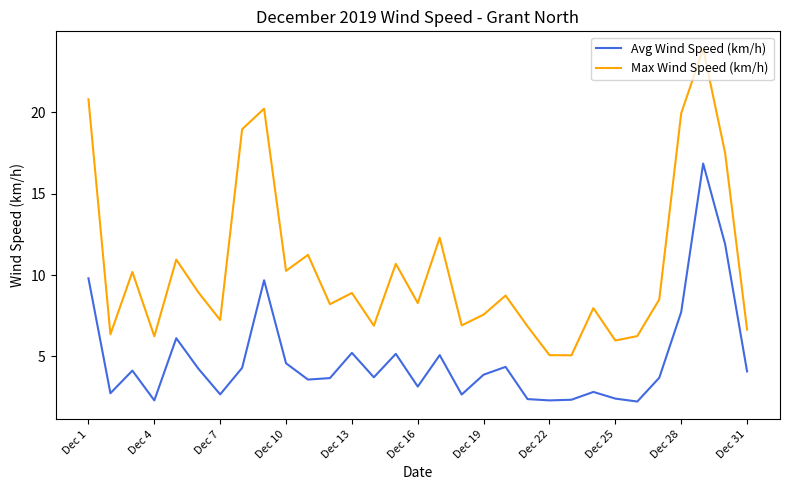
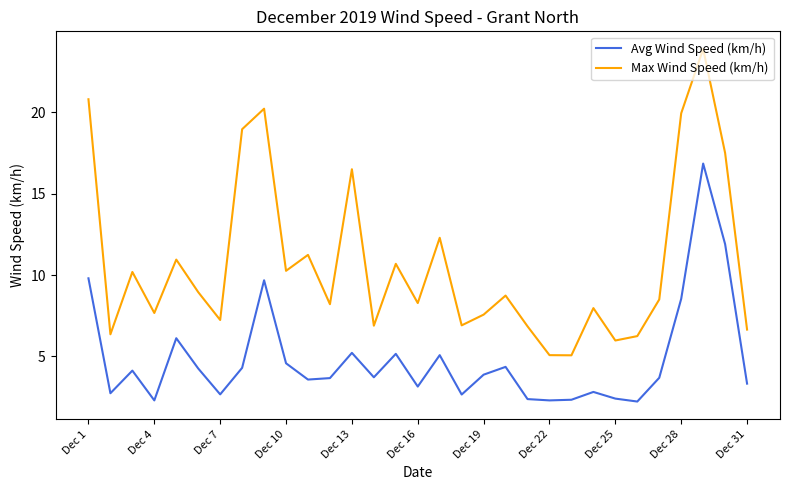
  {
    "Avg Wind Speed (km/h)": {
      "Dec 1": 9.8,
      "Dec 4": 2.3,
      "Dec 7": 2.7,
      "Dec 10": 4.6,
      "Dec 13": 5.2,
      "Dec 16": 3.2,
      "Dec 19": 3.9,
      "Dec 22": 2.3,
      "Dec 25": 2.4,
-     "Dec 28": 7.7,
-     "Dec 31": 4.1
+     "Dec 28": 8.5,
+     "Dec 31": 3.3
    },
    "Max Wind Speed (km/h)": {
      "Dec 1": 20.8,
-     "Dec 4": 6.2,
+     "Dec 4": 7.7,
      "Dec 7": 7.2,
      "Dec 10": 10.3,
-     "Dec 13": 8.9,
+     "Dec 13": 16.5,
      "Dec 16": 8.3,
      "Dec 19": 7.6,
      "Dec 22": 5.1,
      "Dec 25": 6.0,
      "Dec 28": 19.9,
      "Dec 31": 6.7
    }
  }
